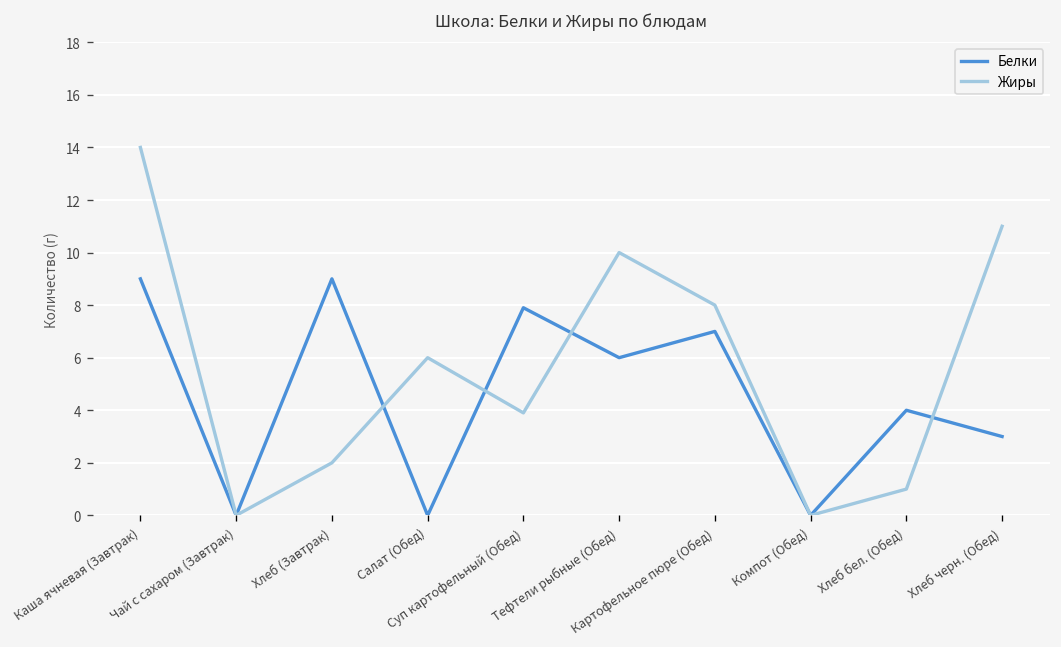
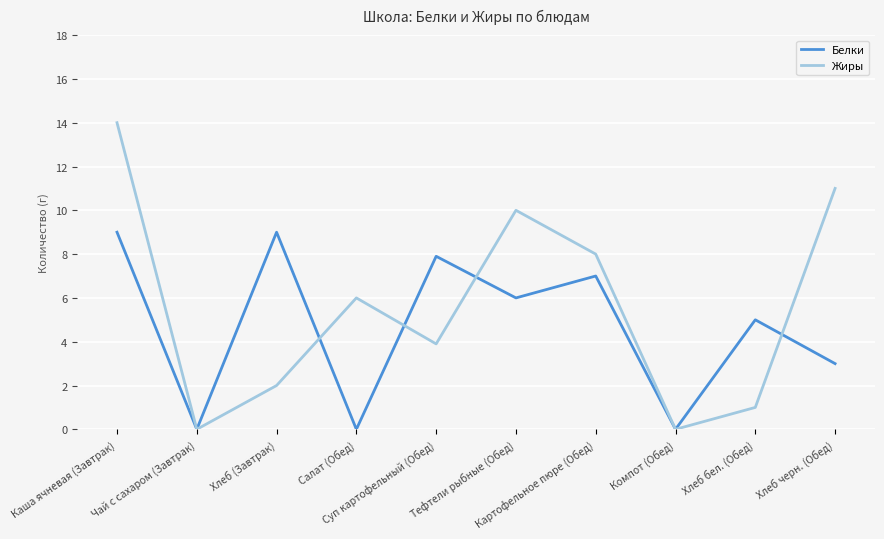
  {
    "Белки": {
      "Каша ячневая (Завтрак)": 9,
      "Хлеб (Завтрак)": 9,
      "Салат (Обед)": 0,
      "Суп картофельный (Обед)": 8,
      "Тефтели рыбные (Обед)": 6,
      "Картофельное пюре (Обед)": 7,
-     "Хлеб бел. (Обед)": 4,
+     "Хлеб бел. (Обед)": 5,
      "Хлеб черн. (Обед)": 3
    },
    "Жиры": {
      "Каша ячневая (Завтрак)": 14,
      "Хлеб (Завтрак)": 2,
      "Салат (Обед)": 6,
      "Суп картофельный (Обед)": 4,
      "Тефтели рыбные (Обед)": 10,
      "Картофельное пюре (Обед)": 8,
      "Хлеб бел. (Обед)": 1,
      "Хлеб черн. (Обед)": 11
    }
  }
